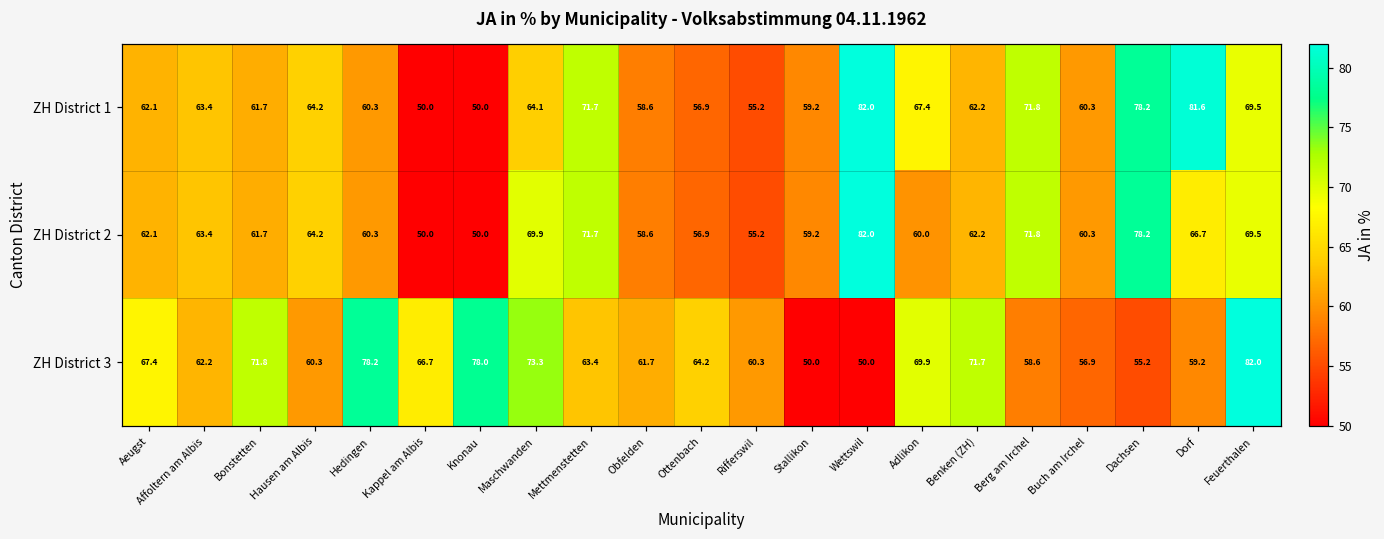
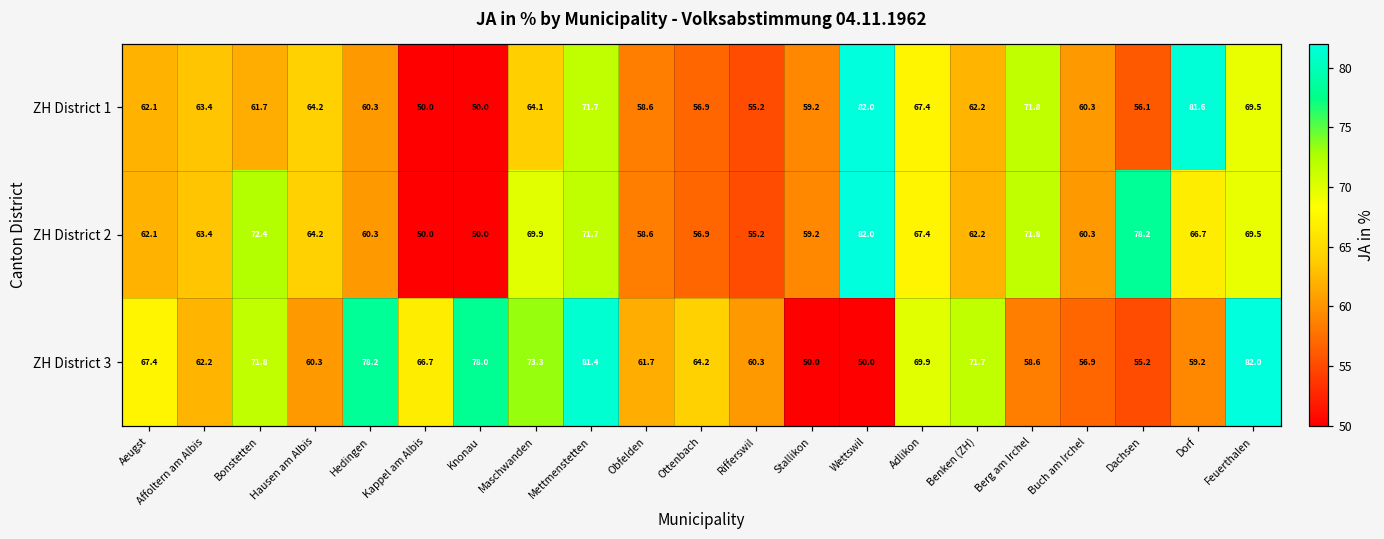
  {
    "ZH District 1": {
      "Aeugst": 62.1,
      "Affoltern am Albis": 63.4,
      "Bonstetten": 61.7,
      "Hausen am Albis": 64.2,
      "Hedingen": 60.3,
      "Kappel am Albis": 50.0,
      "Knonau": 50.0,
      "Maschwanden": 64.1,
      "Mettmenstetten": 71.7,
      "Obfelden": 58.6,
      "Ottenbach": 56.9,
      "Rifferswil": 55.2,
      "Stallikon": 59.2,
      "Wettswil": 82.0,
      "Adlikon": 67.4,
      "Benken (ZH)": 62.2,
      "Berg am Irchel": 71.8,
      "Buch am Irchel": 60.3,
-     "Dachsen": 78.2,
+     "Dachsen": 56.1,
      "Dorf": 81.6,
      "Feuerthalen": 69.5
    },
    "ZH District 2": {
      "Aeugst": 62.1,
      "Affoltern am Albis": 63.4,
-     "Bonstetten": 61.7,
+     "Bonstetten": 72.4,
      "Hausen am Albis": 64.2,
      "Hedingen": 60.3,
      "Kappel am Albis": 50.0,
      "Knonau": 50.0,
      "Maschwanden": 69.9,
      "Mettmenstetten": 71.7,
      "Obfelden": 58.6,
      "Ottenbach": 56.9,
      "Rifferswil": 55.2,
      "Stallikon": 59.2,
      "Wettswil": 82.0,
-     "Adlikon": 60.0,
+     "Adlikon": 67.4,
      "Benken (ZH)": 62.2,
      "Berg am Irchel": 71.8,
      "Buch am Irchel": 60.3,
      "Dachsen": 78.2,
      "Dorf": 66.7,
      "Feuerthalen": 69.5
    },
    "ZH District 3": {
      "Aeugst": 67.4,
      "Affoltern am Albis": 62.2,
      "Bonstetten": 71.8,
      "Hausen am Albis": 60.3,
      "Hedingen": 78.2,
      "Kappel am Albis": 66.7,
      "Knonau": 78.0,
      "Maschwanden": 73.3,
-     "Mettmenstetten": 63.4,
+     "Mettmenstetten": 81.4,
      "Obfelden": 61.7,
      "Ottenbach": 64.2,
      "Rifferswil": 60.3,
      "Stallikon": 50.0,
      "Wettswil": 50.0,
      "Adlikon": 69.9,
      "Benken (ZH)": 71.7,
      "Berg am Irchel": 58.6,
      "Buch am Irchel": 56.9,
      "Dachsen": 55.2,
      "Dorf": 59.2,
      "Feuerthalen": 82.0
    }
  }
